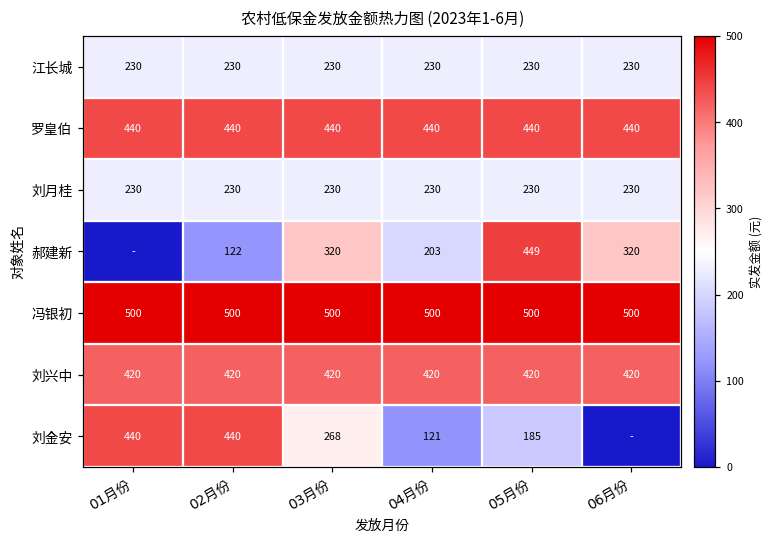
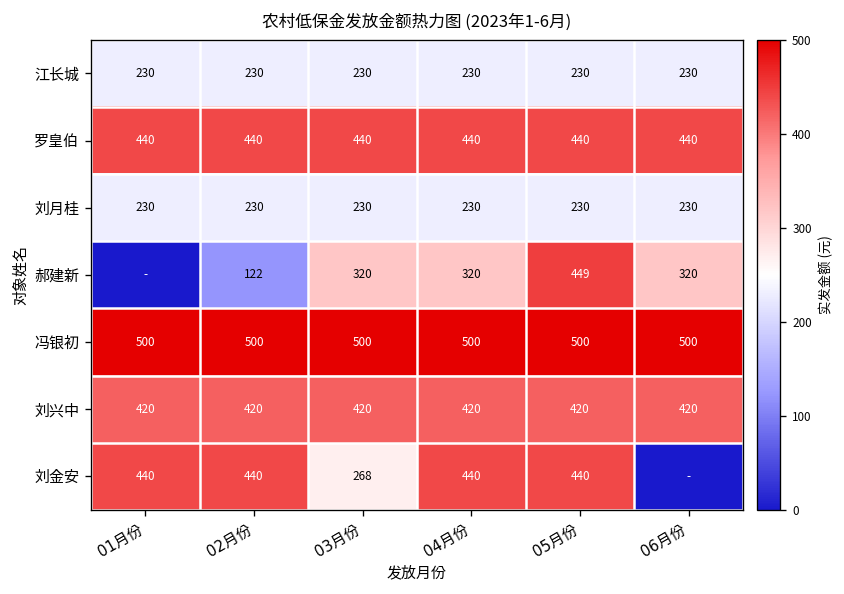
  {
    "江长城": {
      "01月份": 230,
      "02月份": 230,
      "03月份": 230,
      "04月份": 230,
      "05月份": 230,
      "06月份": 230
    },
    "罗皇伯": {
      "01月份": 440,
      "02月份": 440,
      "03月份": 440,
      "04月份": 440,
      "05月份": 440,
      "06月份": 440
    },
    "刘月桂": {
      "01月份": 230,
      "02月份": 230,
      "03月份": 230,
      "04月份": 230,
      "05月份": 230,
      "06月份": 230
    },
    "郝建新": {
      "02月份": 122,
      "03月份": 320,
-     "04月份": 203,
+     "04月份": 320,
      "05月份": 449,
      "06月份": 320
    },
    "冯银初": {
      "01月份": 500,
      "02月份": 500,
      "03月份": 500,
      "04月份": 500,
      "05月份": 500,
      "06月份": 500
    },
    "刘兴中": {
      "01月份": 420,
      "02月份": 420,
      "03月份": 420,
      "04月份": 420,
      "05月份": 420,
      "06月份": 420
    },
    "刘金安": {
      "01月份": 440,
      "02月份": 440,
      "03月份": 268,
-     "04月份": 121,
-     "05月份": 185
+     "04月份": 440,
+     "05月份": 440
    }
  }
